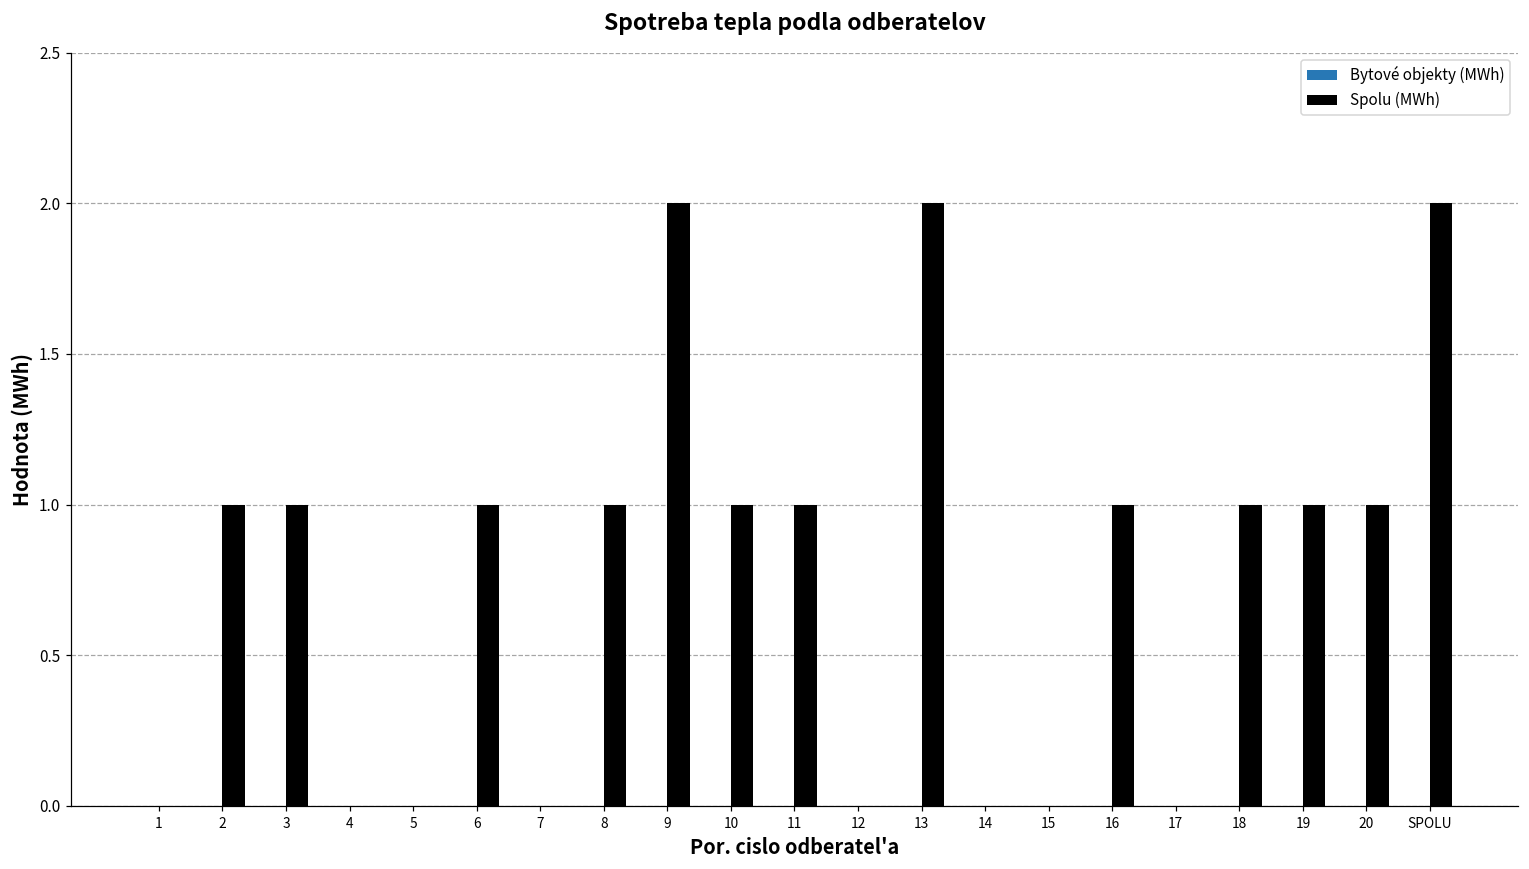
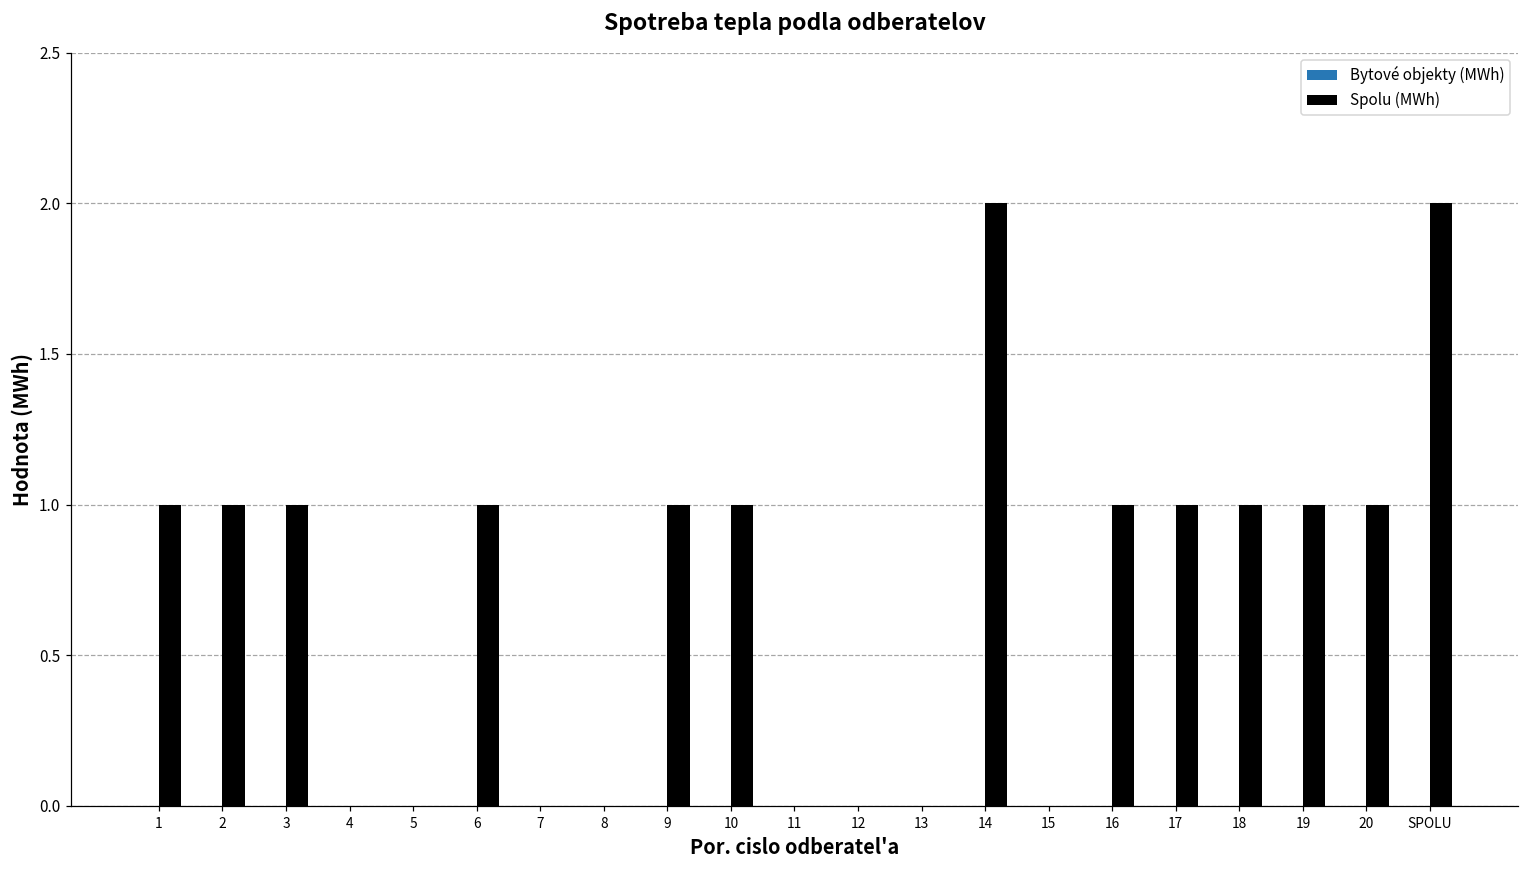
  {
    "Bytové objekty (MWh)": {
      "1": 0,
      "2": 0,
      "3": 0,
      "4": 0,
      "5": 0,
      "6": 0,
      "7": 0,
      "8": 0,
      "9": 0,
      "10": 0,
      "11": 0,
      "12": 0,
      "13": 0,
      "14": 0,
      "15": 0,
      "16": 0,
      "17": 0,
      "18": 0,
      "19": 0,
      "20": 0,
      "SPOLU": 0
    },
    "Spolu (MWh)": {
-     "1": 0,
+     "1": 1,
      "2": 1,
      "3": 1,
      "4": 0,
      "5": 0,
      "6": 1,
      "7": 0,
-     "8": 1,
-     "9": 2,
+     "8": 0,
+     "9": 1,
      "10": 1,
-     "11": 1,
+     "11": 0,
      "12": 0,
-     "13": 2,
-     "14": 0,
+     "13": 0,
+     "14": 2,
      "15": 0,
      "16": 1,
-     "17": 0,
+     "17": 1,
      "18": 1,
      "19": 1,
      "20": 1,
      "SPOLU": 2
    }
  }
